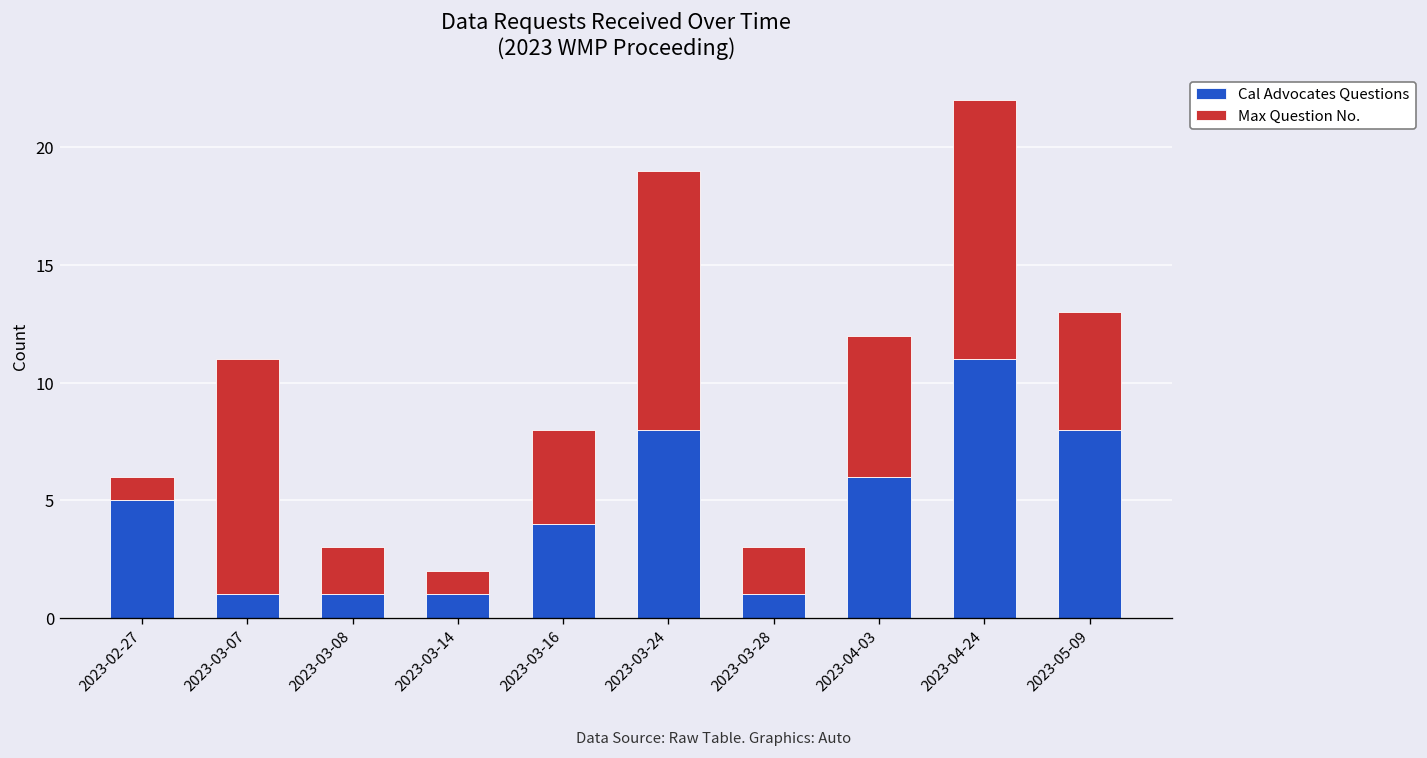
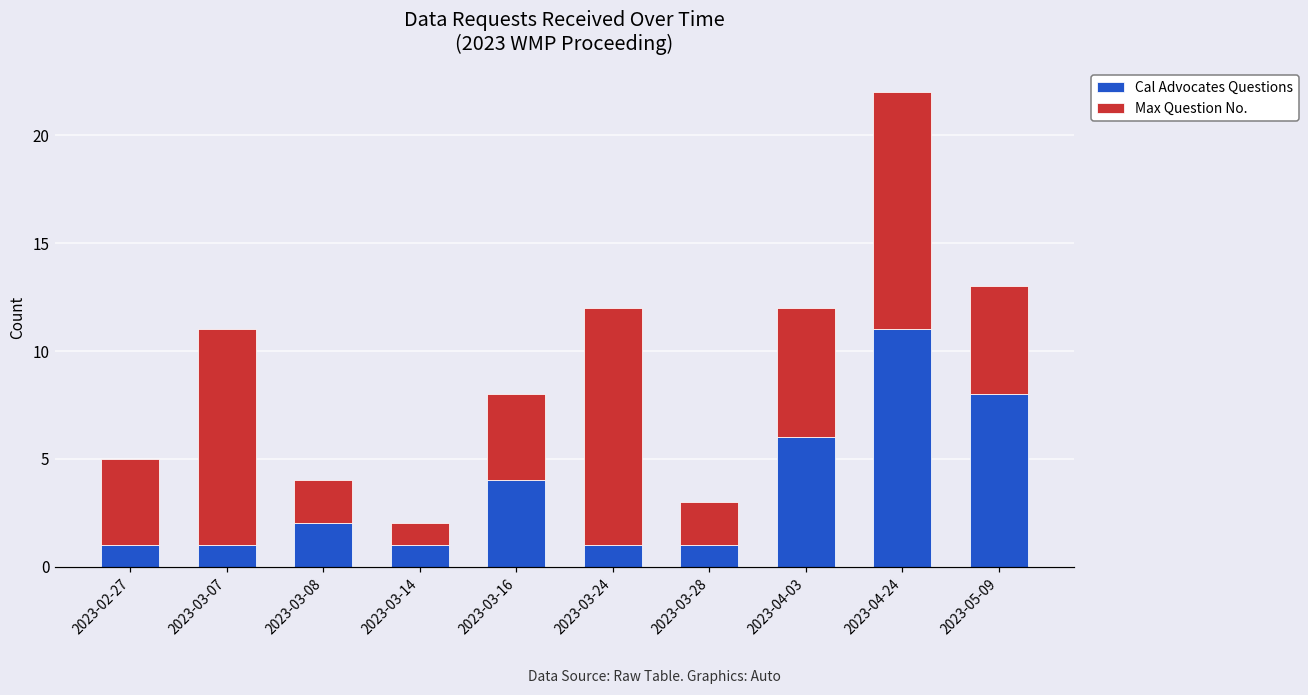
  {
    "Cal Advocates Questions": {
-     "2023-02-27": 5,
+     "2023-02-27": 1,
      "2023-03-07": 1,
-     "2023-03-08": 1,
+     "2023-03-08": 2,
      "2023-03-14": 1,
      "2023-03-16": 4,
-     "2023-03-24": 8,
+     "2023-03-24": 1,
      "2023-03-28": 1,
      "2023-04-03": 6,
      "2023-04-24": 11,
      "2023-05-09": 8
    },
    "Max Question No.": {
-     "2023-02-27": 1,
+     "2023-02-27": 4,
      "2023-03-07": 10,
      "2023-03-08": 2,
      "2023-03-14": 1,
      "2023-03-16": 4,
      "2023-03-24": 11,
      "2023-03-28": 2,
      "2023-04-03": 6,
      "2023-04-24": 11,
      "2023-05-09": 5
    }
  }
